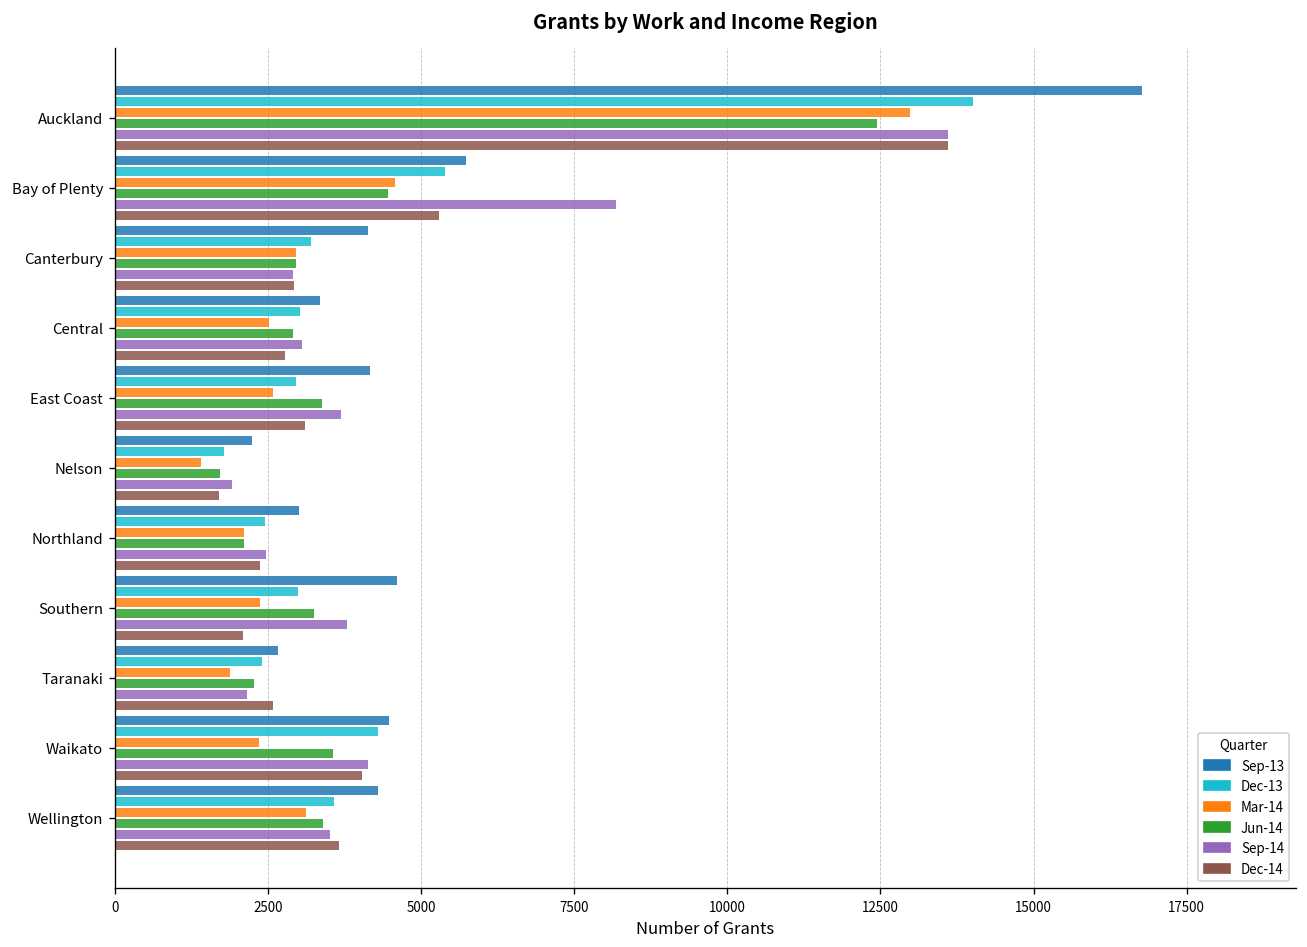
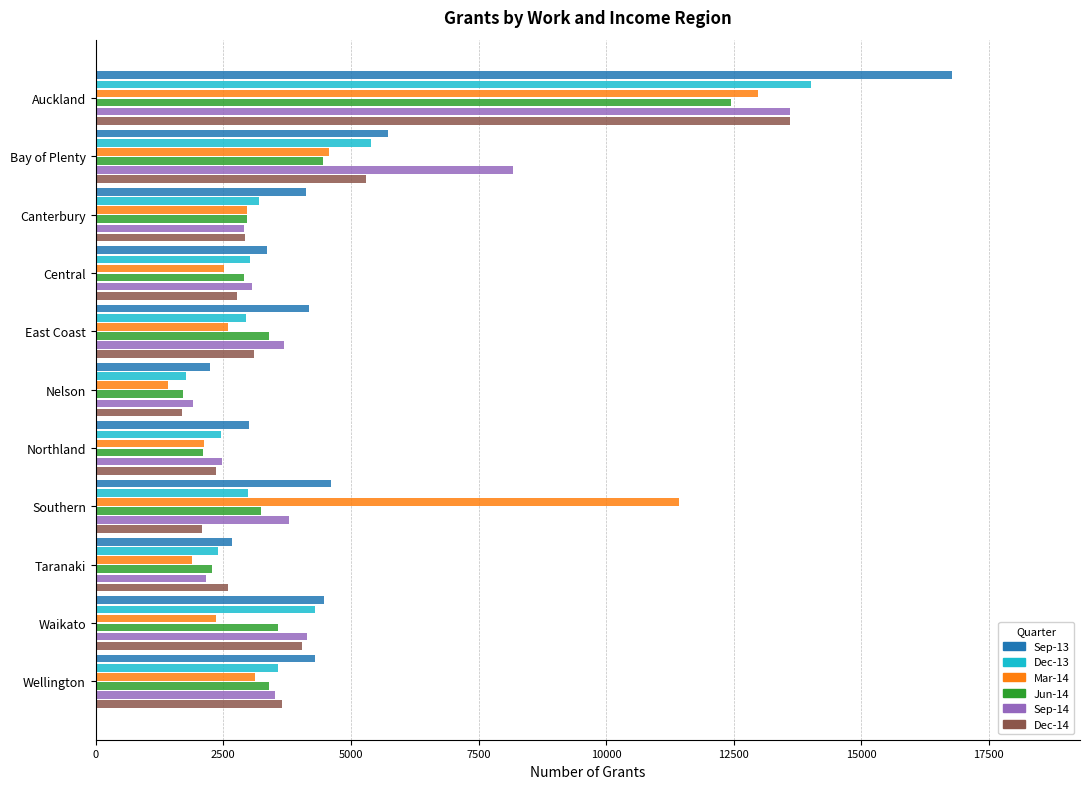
  {
    "Sep-13": {
      "Auckland": 16800,
      "Bay of Plenty": 5700,
      "Canterbury": 4100,
      "Central": 3400,
      "East Coast": 4200,
      "Nelson": 2200,
      "Northland": 3000,
      "Southern": 4600,
      "Taranaki": 2700,
      "Waikato": 4500,
      "Wellington": 4300
    },
    "Dec-13": {
      "Auckland": 14000,
      "Bay of Plenty": 5400,
      "Canterbury": 3200,
      "Central": 3000,
      "East Coast": 3000,
      "Nelson": 1800,
      "Northland": 2500,
      "Southern": 3000,
      "Taranaki": 2400,
      "Waikato": 4300,
      "Wellington": 3600
    },
    "Mar-14": {
      "Auckland": 13000,
      "Bay of Plenty": 4600,
      "Canterbury": 3000,
      "Central": 2500,
      "East Coast": 2600,
      "Nelson": 1400,
      "Northland": 2100,
-     "Southern": 2400,
+     "Southern": 11400,
      "Taranaki": 1900,
      "Waikato": 2400,
      "Wellington": 3100
    },
    "Jun-14": {
      "Auckland": 12400,
      "Bay of Plenty": 4500,
      "Canterbury": 3000,
      "Central": 2900,
      "East Coast": 3400,
      "Nelson": 1700,
      "Northland": 2100,
      "Southern": 3200,
      "Taranaki": 2300,
      "Waikato": 3600,
      "Wellington": 3400
    },
    "Sep-14": {
      "Auckland": 13600,
      "Bay of Plenty": 8200,
      "Canterbury": 2900,
      "Central": 3100,
      "East Coast": 3700,
      "Nelson": 1900,
      "Northland": 2500,
      "Southern": 3800,
      "Taranaki": 2200,
      "Waikato": 4100,
      "Wellington": 3500
    },
    "Dec-14": {
      "Auckland": 13600,
      "Bay of Plenty": 5300,
      "Canterbury": 2900,
      "Central": 2800,
      "East Coast": 3100,
      "Nelson": 1700,
      "Northland": 2400,
      "Southern": 2100,
      "Taranaki": 2600,
      "Waikato": 4000,
      "Wellington": 3700
    }
  }
